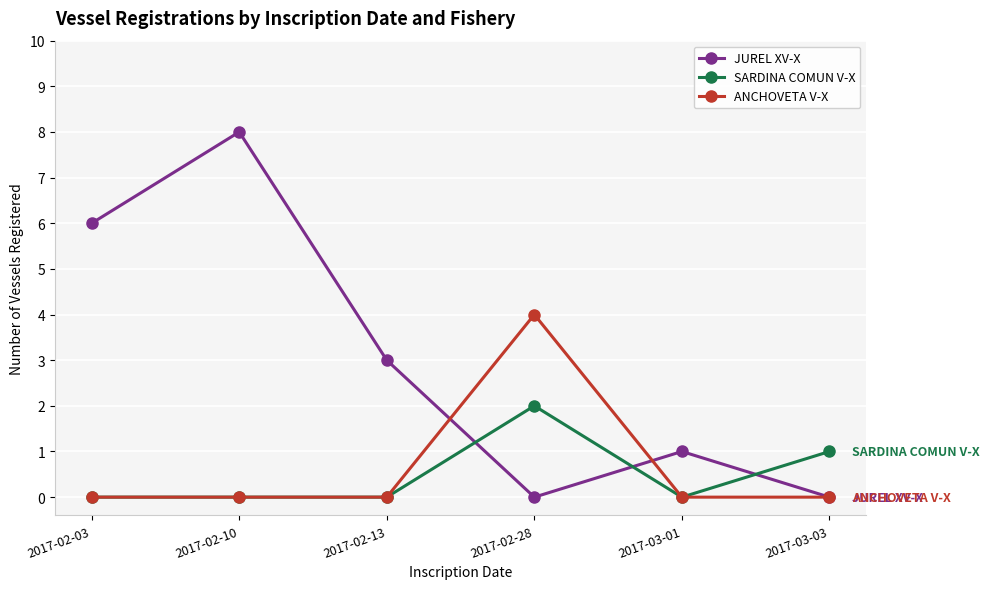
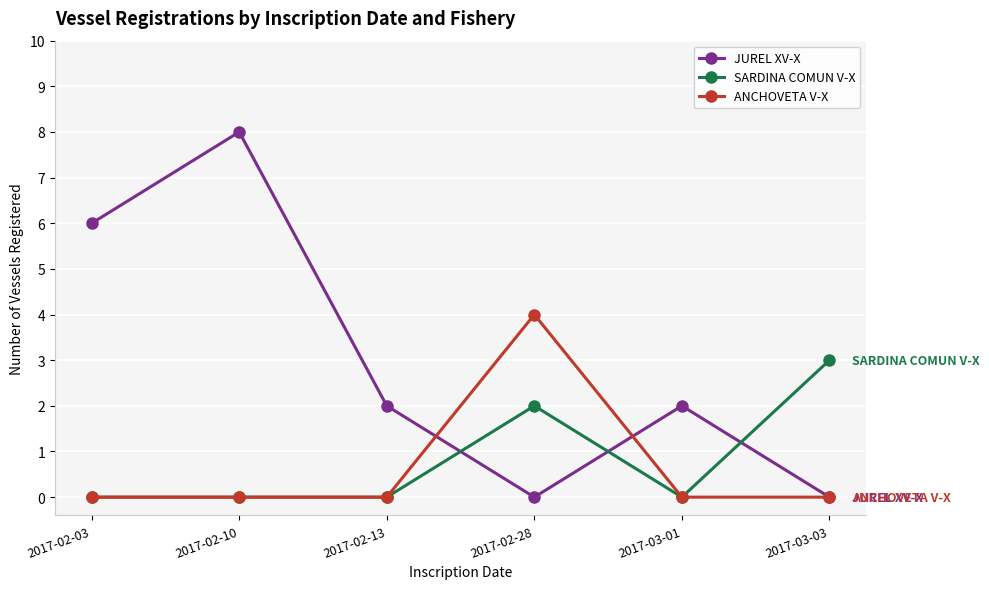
  {
    "JUREL XV-X": {
      "2017-02-03": 6,
      "2017-02-10": 8,
-     "2017-02-13": 3,
+     "2017-02-13": 2,
      "2017-02-28": 0,
-     "2017-03-01": 1
+     "2017-03-01": 2
    },
    "SARDINA COMUN V-X": {
      "2017-02-28": 2,
-     "2017-03-03": 1
+     "2017-03-03": 3
    },
    "ANCHOVETA V-X": {
      "2017-02-28": 4
    }
  }
